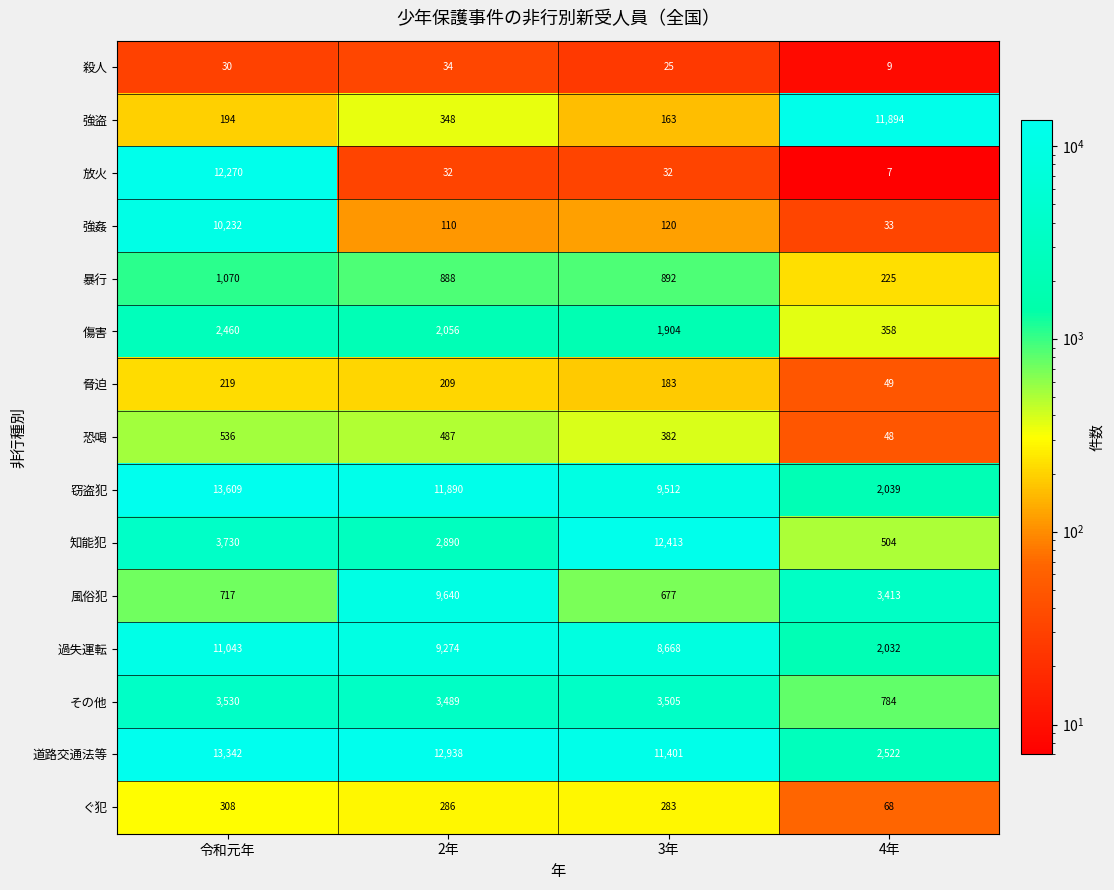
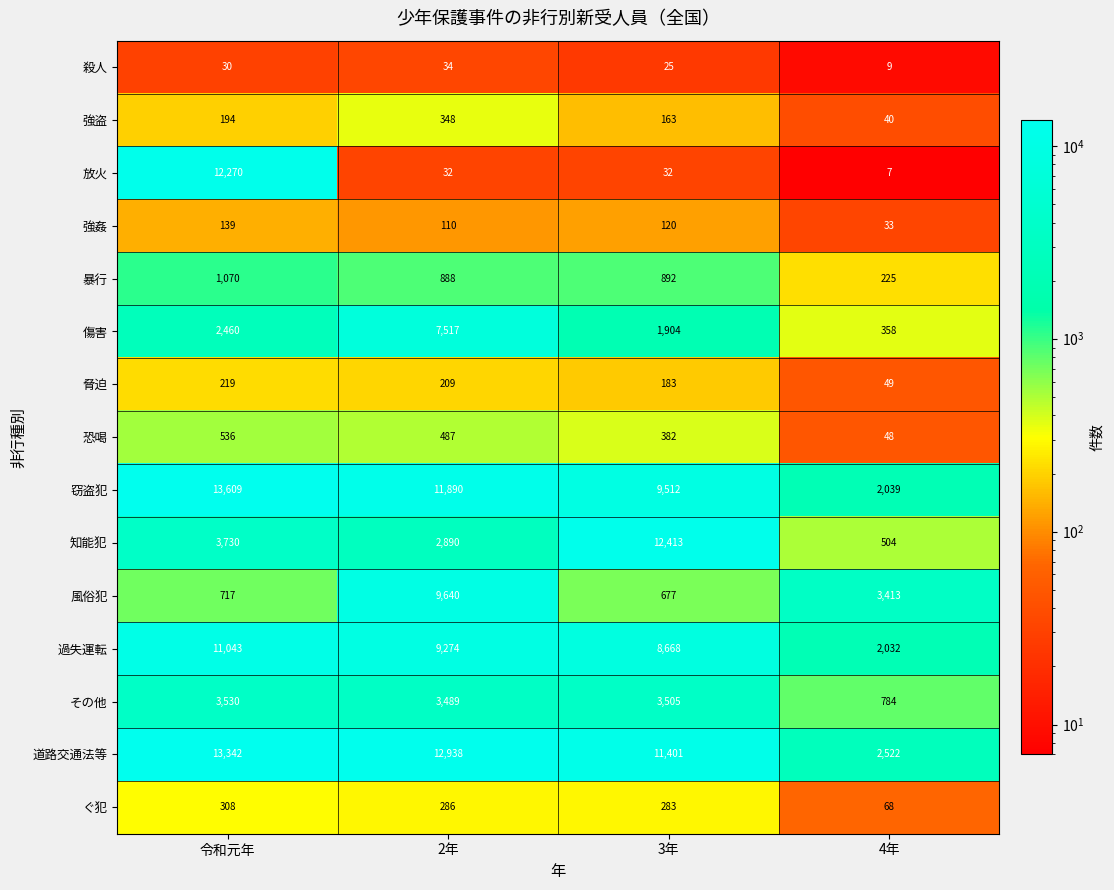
  {
    "殺人": {
      "令和元年": "30",
      "2年": "34",
      "3年": "25",
      "4年": "9"
    },
    "強盗": {
      "令和元年": "194",
      "2年": "348",
      "3年": "163",
-     "4年": "11,894"
+     "4年": "40"
    },
    "放火": {
      "令和元年": "12,270",
      "2年": "32",
      "3年": "32",
      "4年": "7"
    },
    "強姦": {
-     "令和元年": "10,232",
+     "令和元年": "139",
      "2年": "110",
      "3年": "120",
      "4年": "33"
    },
    "暴行": {
      "令和元年": "1,070",
      "2年": "888",
      "3年": "892",
      "4年": "225"
    },
    "傷害": {
      "令和元年": "2,460",
-     "2年": "2,056",
+     "2年": "7,517",
      "3年": "1,904",
      "4年": "358"
    },
    "脅迫": {
      "令和元年": "219",
      "2年": "209",
      "3年": "183",
      "4年": "49"
    },
    "恐喝": {
      "令和元年": "536",
      "2年": "487",
      "3年": "382",
      "4年": "48"
    },
    "窃盗犯": {
      "令和元年": "13,609",
      "2年": "11,890",
      "3年": "9,512",
      "4年": "2,039"
    },
    "知能犯": {
      "令和元年": "3,730",
      "2年": "2,890",
      "3年": "12,413",
      "4年": "504"
    },
    "風俗犯": {
      "令和元年": "717",
      "2年": "9,640",
      "3年": "677",
      "4年": "3,413"
    },
    "過失運転": {
      "令和元年": "11,043",
      "2年": "9,274",
      "3年": "8,668",
      "4年": "2,032"
    },
    "その他": {
      "令和元年": "3,530",
      "2年": "3,489",
      "3年": "3,505",
      "4年": "784"
    },
    "道路交通法等": {
      "令和元年": "13,342",
      "2年": "12,938",
      "3年": "11,401",
      "4年": "2,522"
    },
    "ぐ犯": {
      "令和元年": "308",
      "2年": "286",
      "3年": "283",
      "4年": "68"
    }
  }
